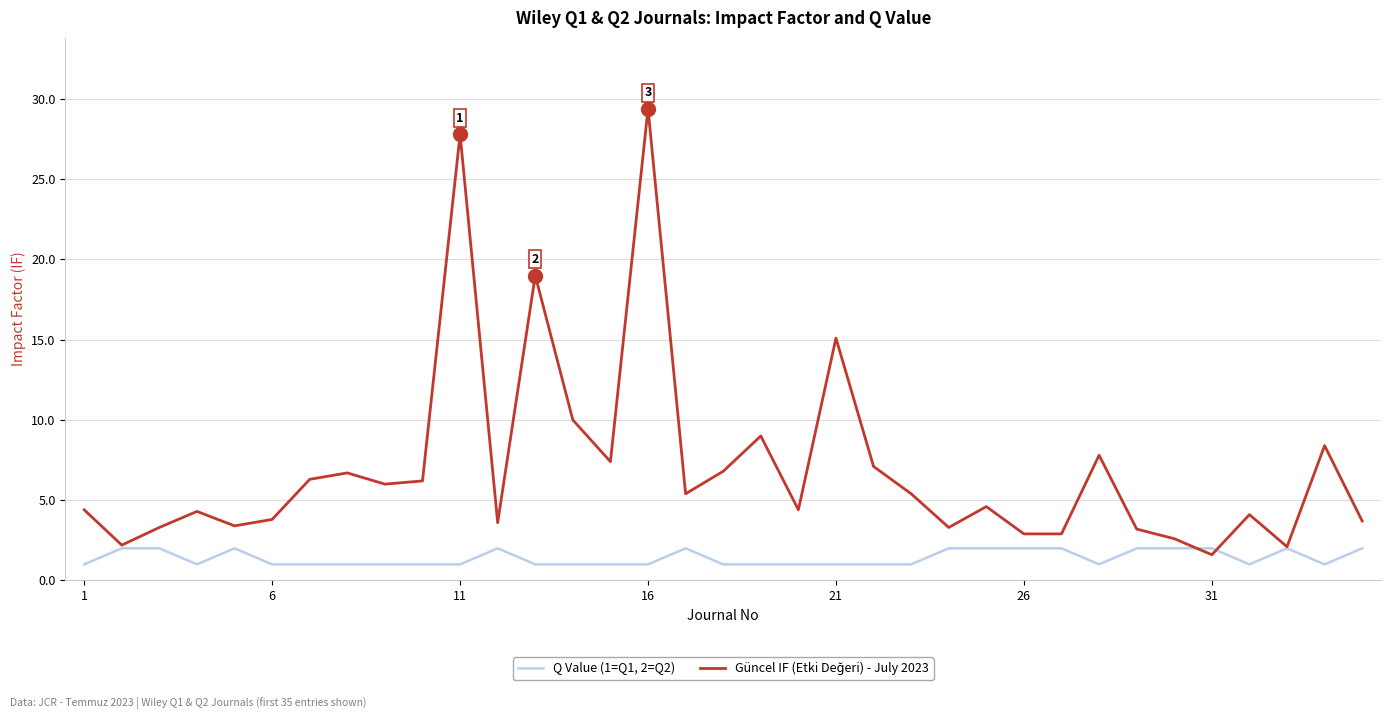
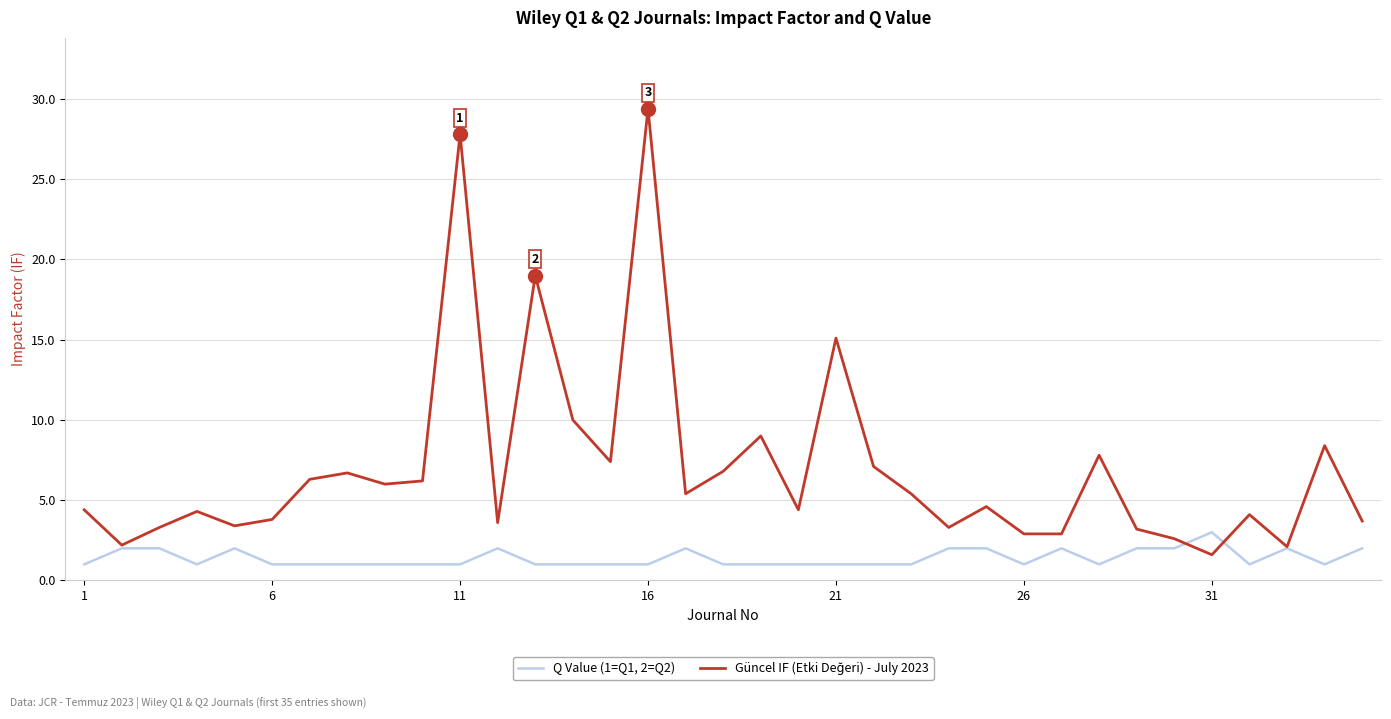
  {
    "Q Value (1=Q1, 2=Q2)": {
      "1": 1,
      "6": 1,
      "11": 1,
      "16": 1,
      "21": 1,
-     "26": 2,
-     "31": 2
+     "26": 1,
+     "31": 3
    }
  }
